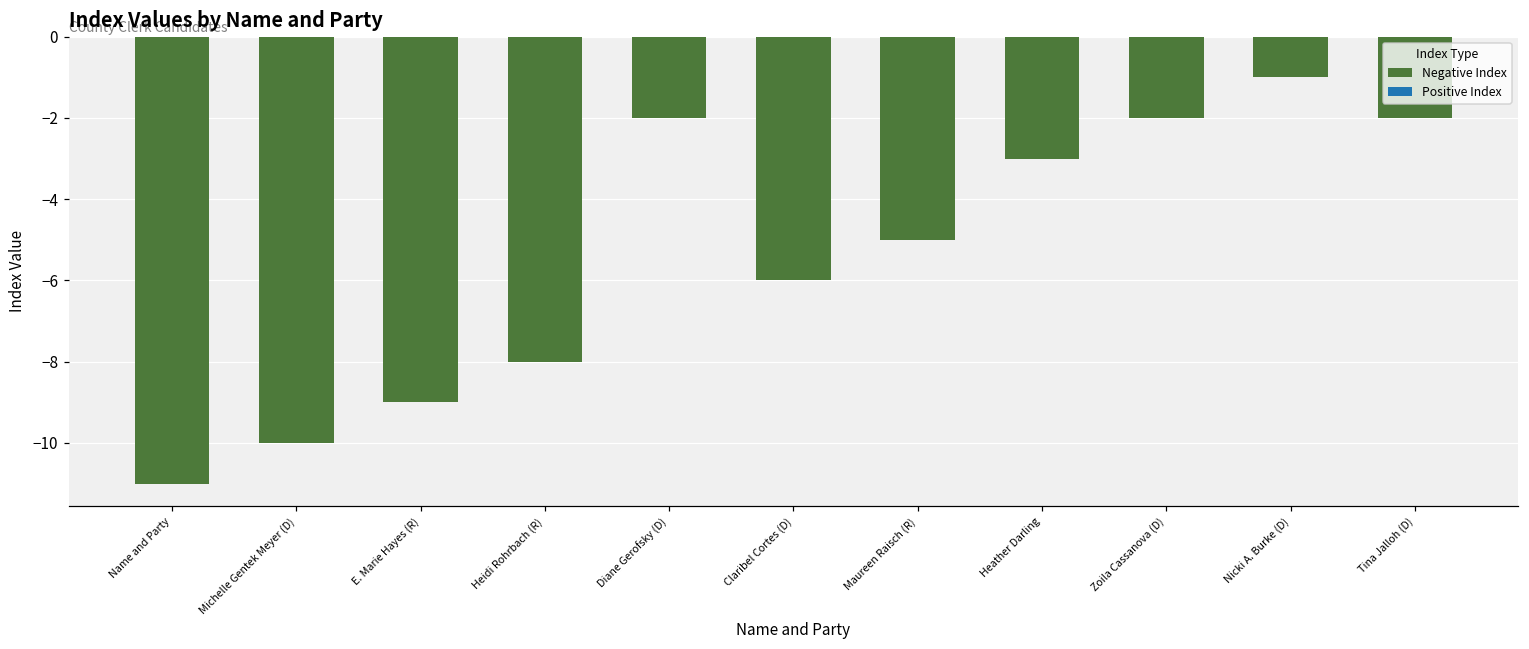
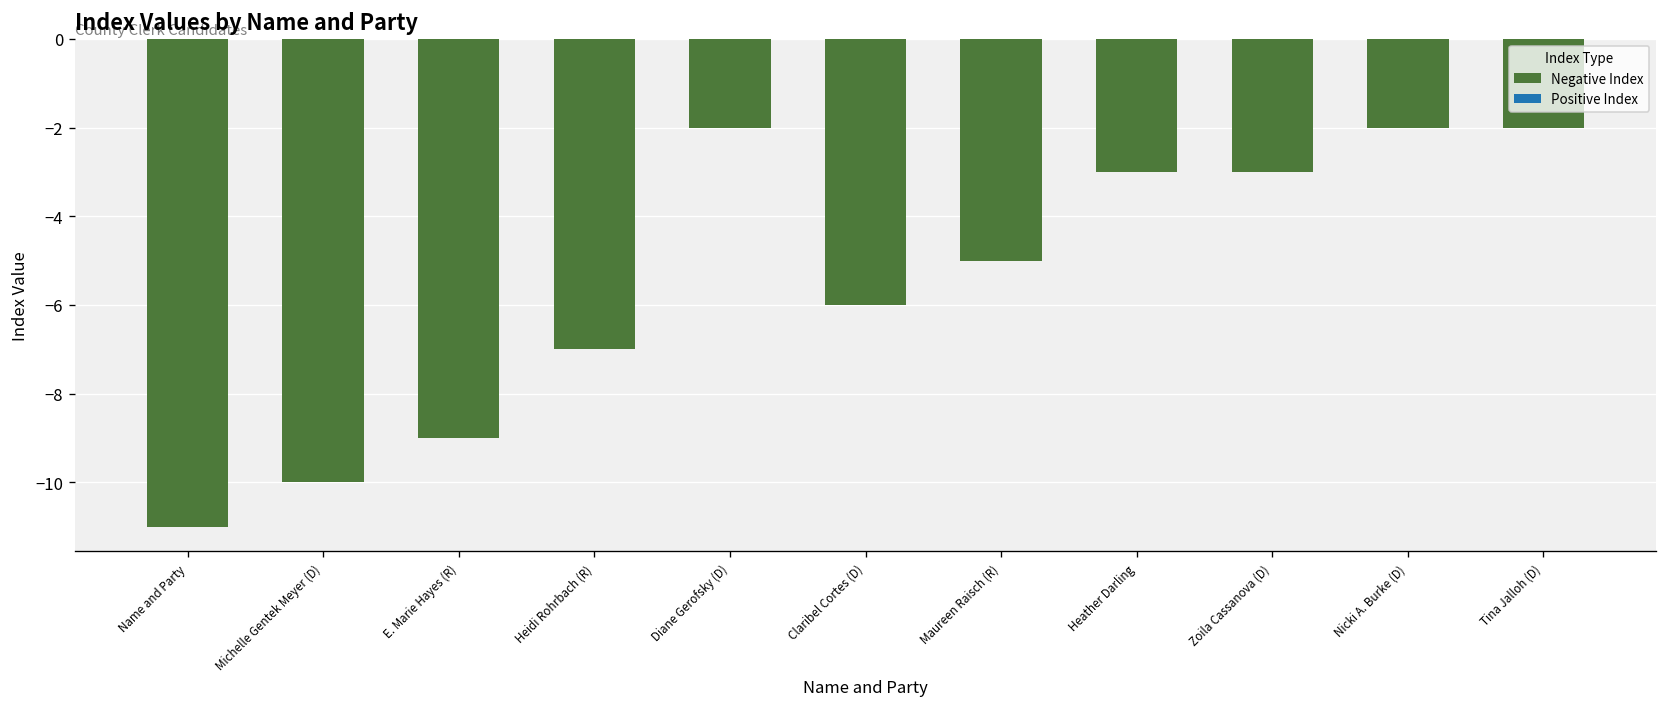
  {
    "Name and Party": -11,
    "Michelle Gentek Meyer (D)": -10,
    "E. Marie Hayes (R)": -9,
-   "Heidi Rohrbach (R)": -8,
+   "Heidi Rohrbach (R)": -7,
    "Diane Gerofsky (D)": -2,
    "Claribel Cortes (D)": -6,
    "Maureen Raisch (R)": -5,
    "Heather Darling": -3,
-   "Zoila Cassanova (D)": -2,
-   "Nicki A. Burke (D)": -1,
+   "Zoila Cassanova (D)": -3,
+   "Nicki A. Burke (D)": -2,
    "Tina Jalloh (D)": -2
  }
